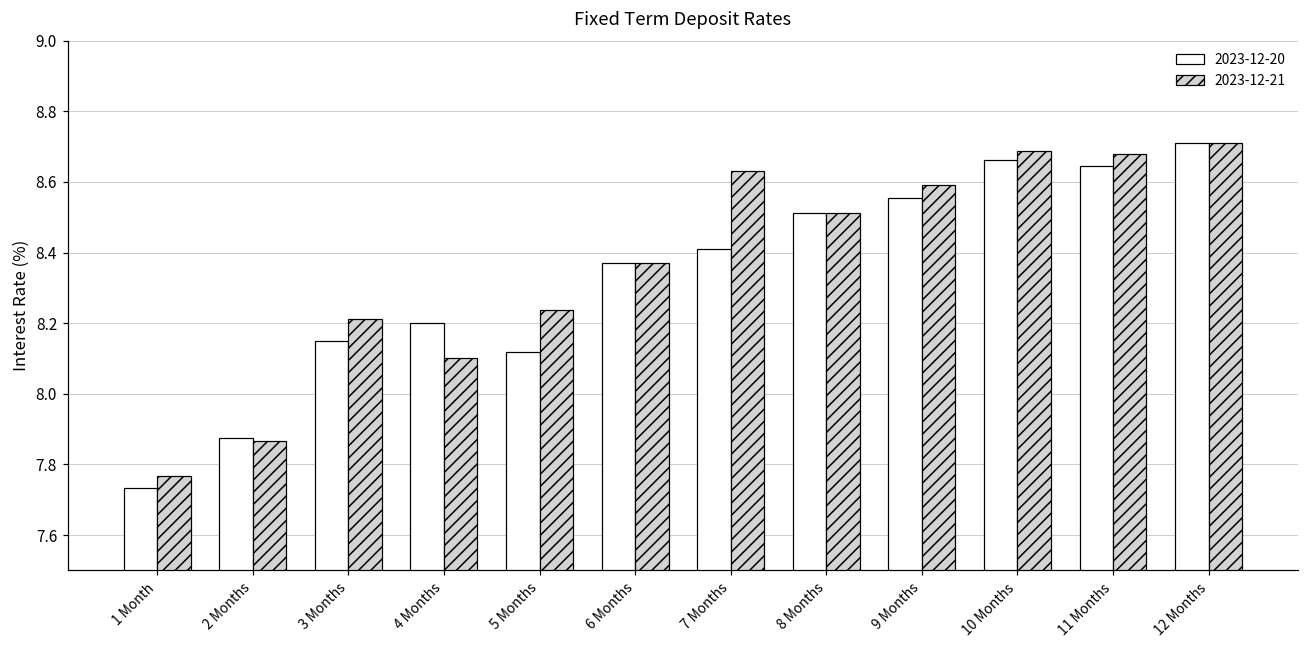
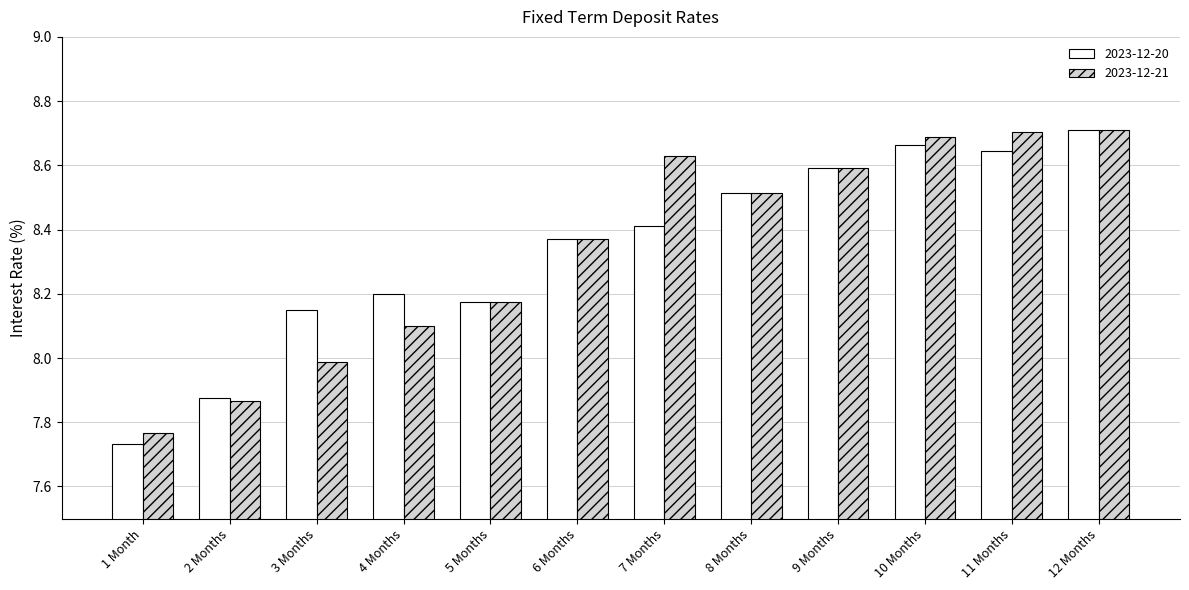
  {
    "2023-12-20": {
      "1 Month": 7.73,
      "2 Months": 7.88,
      "3 Months": 8.15,
      "4 Months": 8.20,
-     "5 Months": 8.12,
+     "5 Months": 8.18,
      "6 Months": 8.37,
      "7 Months": 8.41,
      "8 Months": 8.51,
-     "9 Months": 8.55,
+     "9 Months": 8.59,
      "10 Months": 8.66,
      "11 Months": 8.64,
      "12 Months": 8.71
    },
    "2023-12-21": {
      "1 Month": 7.77,
      "2 Months": 7.87,
-     "3 Months": 8.21,
+     "3 Months": 7.99,
      "4 Months": 8.10,
-     "5 Months": 8.24,
+     "5 Months": 8.18,
      "6 Months": 8.37,
      "7 Months": 8.63,
      "8 Months": 8.51,
      "9 Months": 8.59,
      "10 Months": 8.69,
-     "11 Months": 8.68,
+     "11 Months": 8.70,
      "12 Months": 8.71
    }
  }
